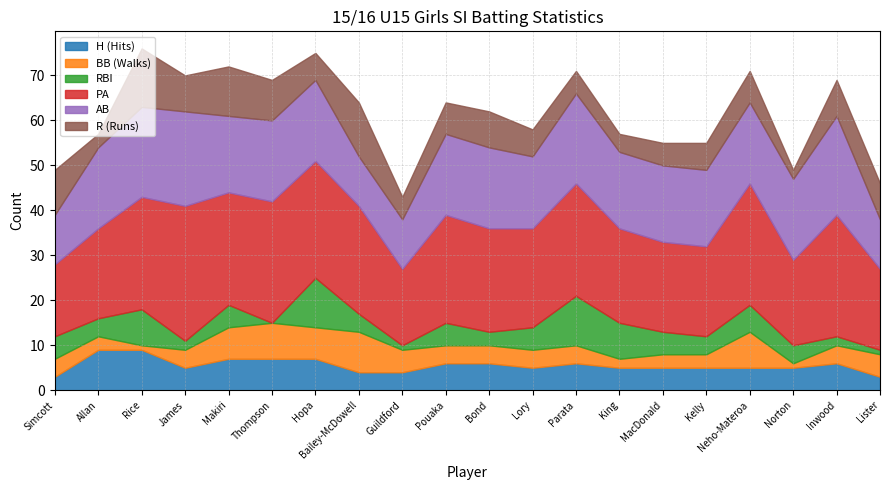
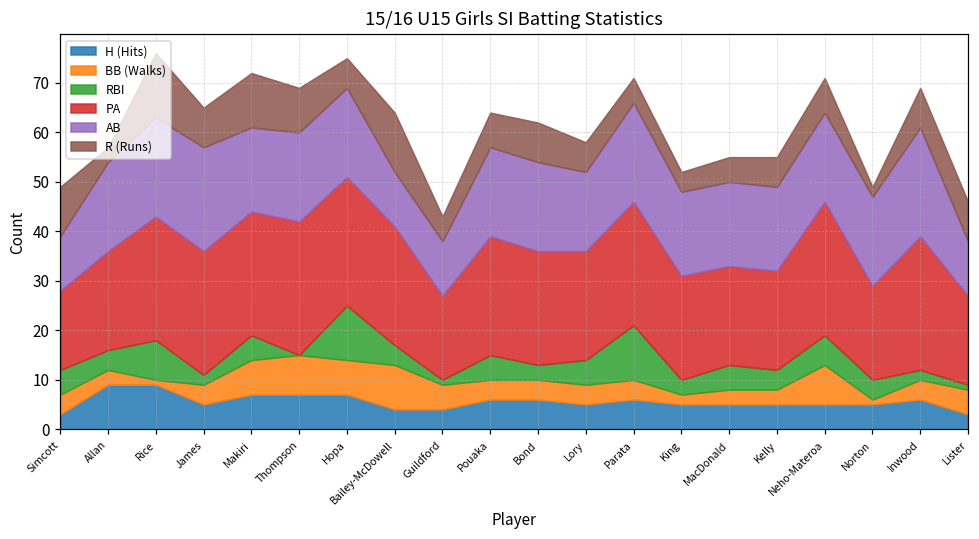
  {
    "H (Hits)": {
      "Simcott": 3,
      "Allan": 9,
      "Rice": 9,
      "James": 5,
      "Makiri": 7,
      "Thompson": 7,
      "Hopa": 7,
      "Bailey-McDowell": 4,
      "Guildford": 4,
      "Pouaka": 6,
      "Bond": 6,
      "Lory": 5,
      "Parata": 6,
      "King": 5,
      "MacDonald": 5,
      "Kelly": 5,
      "Neho-Materoa": 5,
      "Norton": 5,
      "Inwood": 6,
      "Lister": 3
    },
    "BB (Walks)": {
      "Simcott": 4,
      "Allan": 3,
      "Rice": 1,
      "James": 4,
      "Makiri": 7,
      "Hopa": 7,
      "Bailey-McDowell": 9,
      "Guildford": 5,
      "Pouaka": 4,
      "Bond": 4,
      "Lory": 4,
      "Parata": 4,
      "King": 2,
      "MacDonald": 3,
      "Kelly": 3,
      "Neho-Materoa": 8,
      "Norton": 1,
      "Inwood": 4,
      "Lister": 5
    },
    "RBI": {
      "Simcott": 5,
      "Allan": 4,
      "Rice": 8,
      "James": 2,
      "Makiri": 5,
      "Hopa": 11,
      "Bailey-McDowell": 4,
      "Guildford": 1,
      "Pouaka": 5,
      "Bond": 3,
      "Lory": 5,
      "Parata": 11,
-     "King": 8,
+     "King": 3,
      "MacDonald": 5,
      "Kelly": 4,
      "Neho-Materoa": 6,
      "Norton": 4,
      "Inwood": 2,
      "Lister": 1
    },
    "PA": {
      "Simcott": 16,
      "Allan": 20,
      "Rice": 25,
-     "James": 30,
+     "James": 25,
      "Makiri": 25,
      "Thompson": 27,
      "Hopa": 26,
      "Bailey-McDowell": 24,
      "Guildford": 17,
      "Pouaka": 24,
      "Bond": 23,
      "Lory": 22,
      "Parata": 25,
      "King": 21,
      "MacDonald": 20,
      "Kelly": 20,
      "Neho-Materoa": 27,
      "Norton": 19,
      "Inwood": 27,
      "Lister": 18
    },
    "AB": {
      "Simcott": 11,
      "Allan": 18,
      "James": 21,
      "Makiri": 17,
      "Thompson": 18,
      "Hopa": 18,
      "Bailey-McDowell": 11,
      "Guildford": 11,
      "Pouaka": 18,
      "Bond": 18,
      "Lory": 16,
      "Parata": 20,
      "King": 17,
      "MacDonald": 17,
      "Kelly": 17,
      "Neho-Materoa": 18,
      "Norton": 18,
      "Inwood": 22,
      "Lister": 11
    },
    "R (Runs)": {
      "Simcott": 10,
      "James": 8,
      "Makiri": 11,
      "Thompson": 9,
      "Hopa": 6,
      "Bailey-McDowell": 12,
      "Guildford": 5,
      "Pouaka": 7,
      "Bond": 8,
      "Lory": 6,
      "Parata": 5,
      "King": 4,
      "MacDonald": 5,
      "Kelly": 6,
      "Neho-Materoa": 7,
      "Norton": 2,
      "Inwood": 8,
      "Lister": 8
    }
  }
